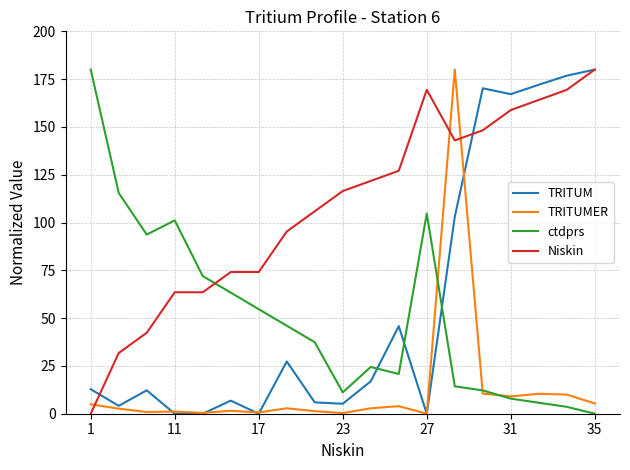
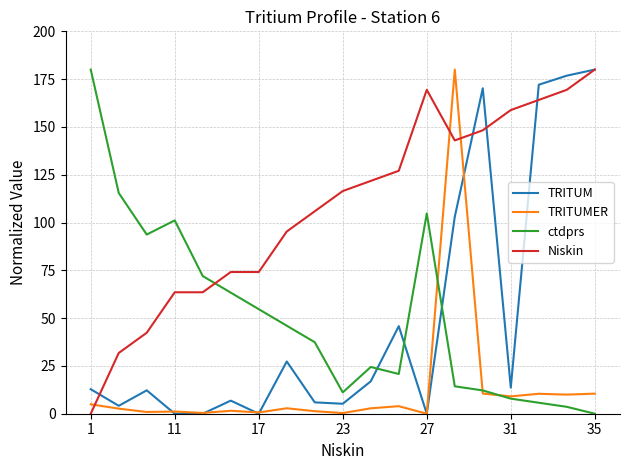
  {
    "TRITUM": {
      "1": 13,
      "23": 5,
-     "31": 167
+     "31": 14
    },
    "TRITUMER": {
      "1": 5,
      "23": 0,
-     "35": 5
+     "35": 10
    },
    "ctdprs": {
      "1": 180,
      "11": 101,
      "17": 55,
      "23": 11,
      "27": 105,
      "35": 0
    },
    "Niskin": {
      "1": 0,
      "11": 64,
      "17": 74,
      "23": 116,
      "27": 169,
      "31": 159
    }
  }
